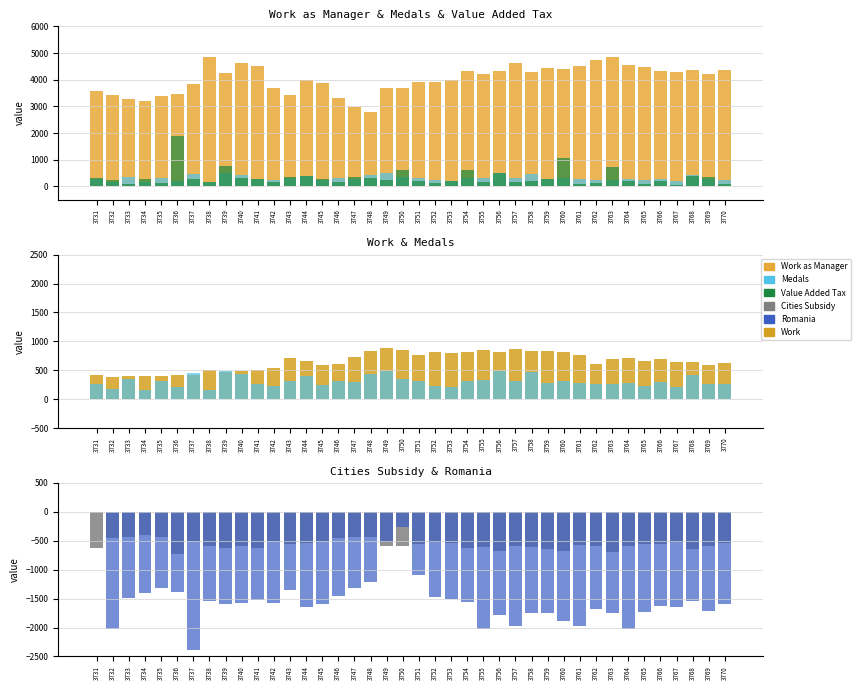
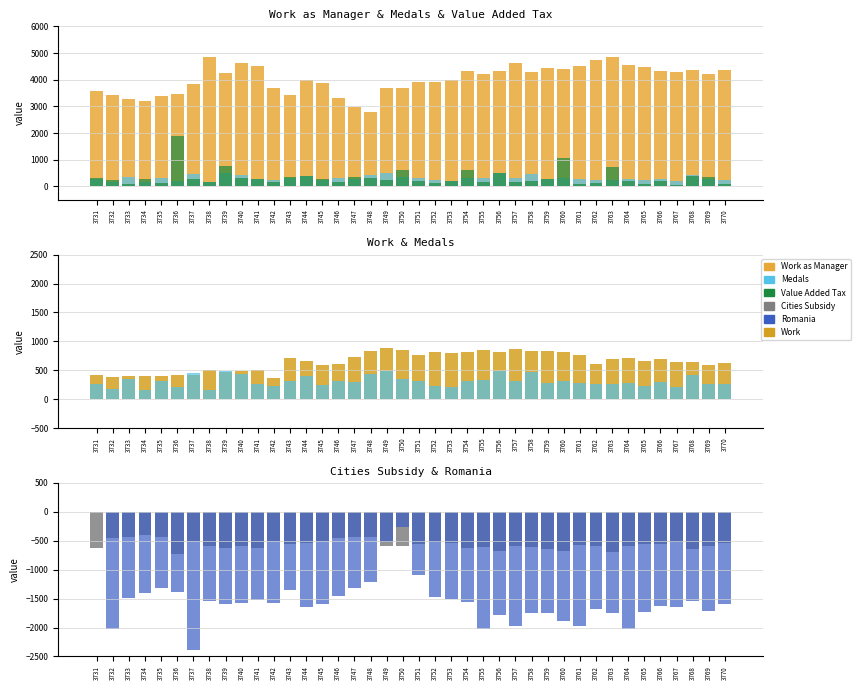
  {
    "Work as Manager & Medals & Value Added Tax": {
      "Work as Manager": {
        "3731": 3600,
        "3732": 3400,
        "3733": 3300,
        "3734": 3200,
        "3735": 3400,
        "3736": 3500,
        "3737": 3800,
        "3738": 4900,
        "3739": 4300,
        "3740": 4600,
        "3741": 4500,
        "3742": 3700,
        "3743": 3400,
        "3744": 4000,
        "3745": 3900,
        "3746": 3300,
        "3747": 3000,
        "3748": 2800,
        "3749": 3700,
        "3750": 3700,
        "3751": 3900,
        "3752": 3900,
        "3753": 4000,
        "3754": 4300,
        "3755": 4200,
        "3756": 4300,
        "3757": 4600,
        "3758": 4300,
        "3759": 4400,
        "3760": 4400,
        "3761": 4500,
        "3762": 4700,
        "3763": 4800,
        "3764": 4600,
        "3765": 4500,
        "3766": 4300,
        "3767": 4300,
        "3768": 4400,
        "3769": 4200,
        "3770": 4400
      }
    },
    "Work & Medals": {
      "Work": {
        "3731": 400,
        "3732": 400,
        "3733": 400,
        "3734": 400,
        "3735": 400,
        "3736": 400,
        "3737": 400,
        "3738": 500,
        "3739": 500,
        "3740": 500,
        "3741": 500,
-       "3742": 500,
+       "3742": 400,
        "3743": 700,
        "3744": 700,
        "3745": 600,
        "3746": 600,
        "3747": 700,
        "3748": 800,
        "3749": 900,
        "3750": 800,
        "3751": 800,
        "3752": 800,
        "3753": 800,
        "3754": 800,
        "3755": 800,
        "3756": 800,
        "3757": 900,
        "3758": 800,
        "3759": 800,
        "3760": 800,
        "3761": 800,
        "3762": 600,
        "3763": 700,
        "3764": 700,
        "3765": 700,
        "3766": 700,
        "3767": 600,
        "3768": 600,
        "3769": 600,
        "3770": 600
      },
      "Medals": {
        "3737": 400,
        "3739": 500
      }
    },
    "Cities Subsidy & Romania": {
      "Cities Subsidy": {
        "3731": -600,
        "3749": -600,
        "3750": -600
      },
      "Romania": {
        "3731": 0,
        "3732": -2000,
        "3733": -1500,
        "3734": -1400,
        "3735": -1300,
        "3736": -1400,
        "3737": -2400,
        "3738": -1500,
        "3739": -1600,
        "3740": -1600,
        "3741": -1500,
        "3742": -1600,
        "3743": -1300,
        "3744": -1600,
        "3745": -1600,
        "3746": -1500,
        "3747": -1300,
        "3748": -1200,
        "3751": -1100,
        "3752": -1500,
        "3753": -1500,
        "3754": -1600,
        "3755": -2000,
        "3756": -1800,
        "3757": -2000,
        "3758": -1800,
        "3759": -1800,
        "3760": -1900,
        "3761": -2000,
        "3762": -1700,
        "3763": -1700,
        "3764": -2000,
        "3765": -1700,
        "3766": -1600,
        "3767": -1700,
        "3768": -1500,
        "3769": -1700,
        "3770": -1600
      }
    }
  }
